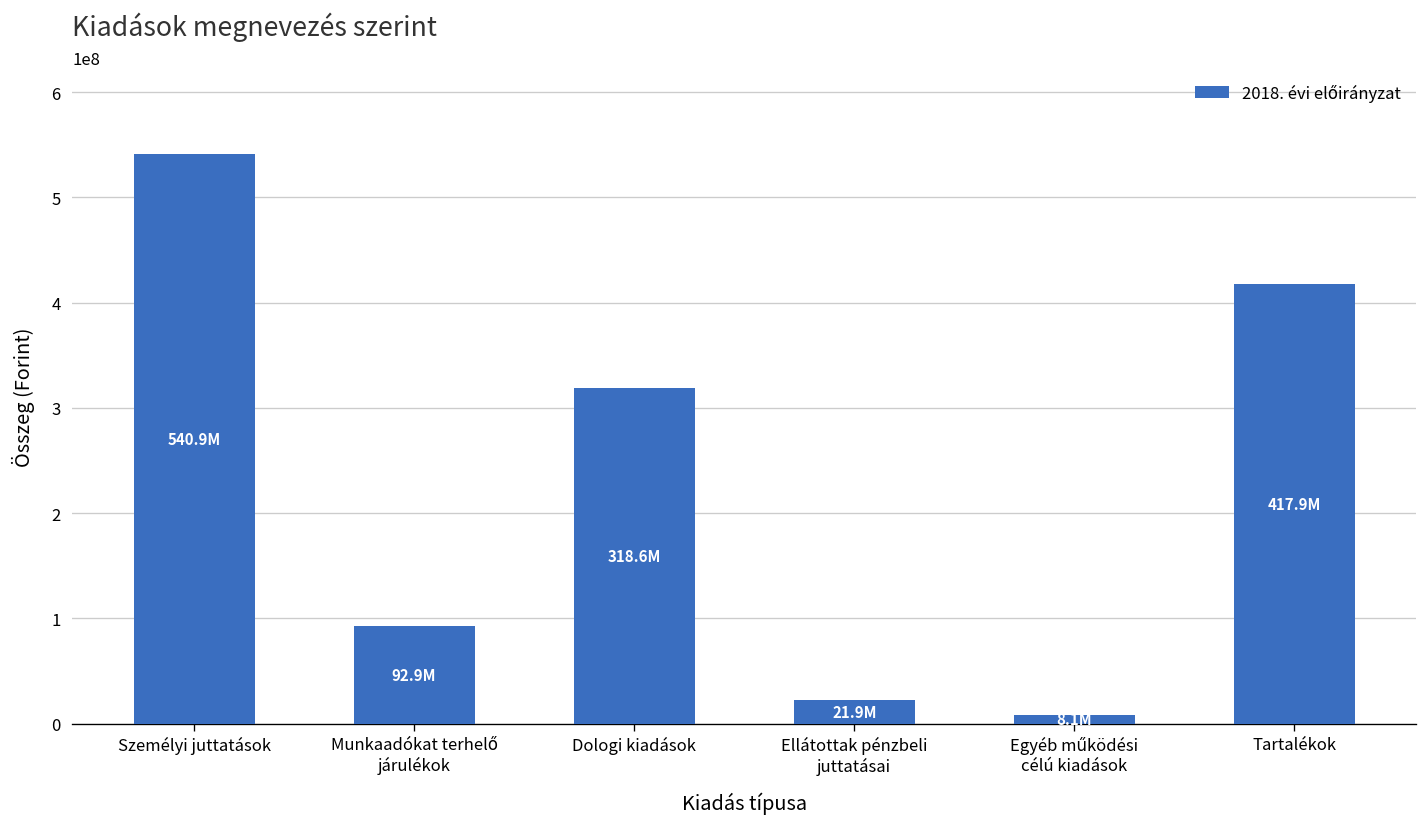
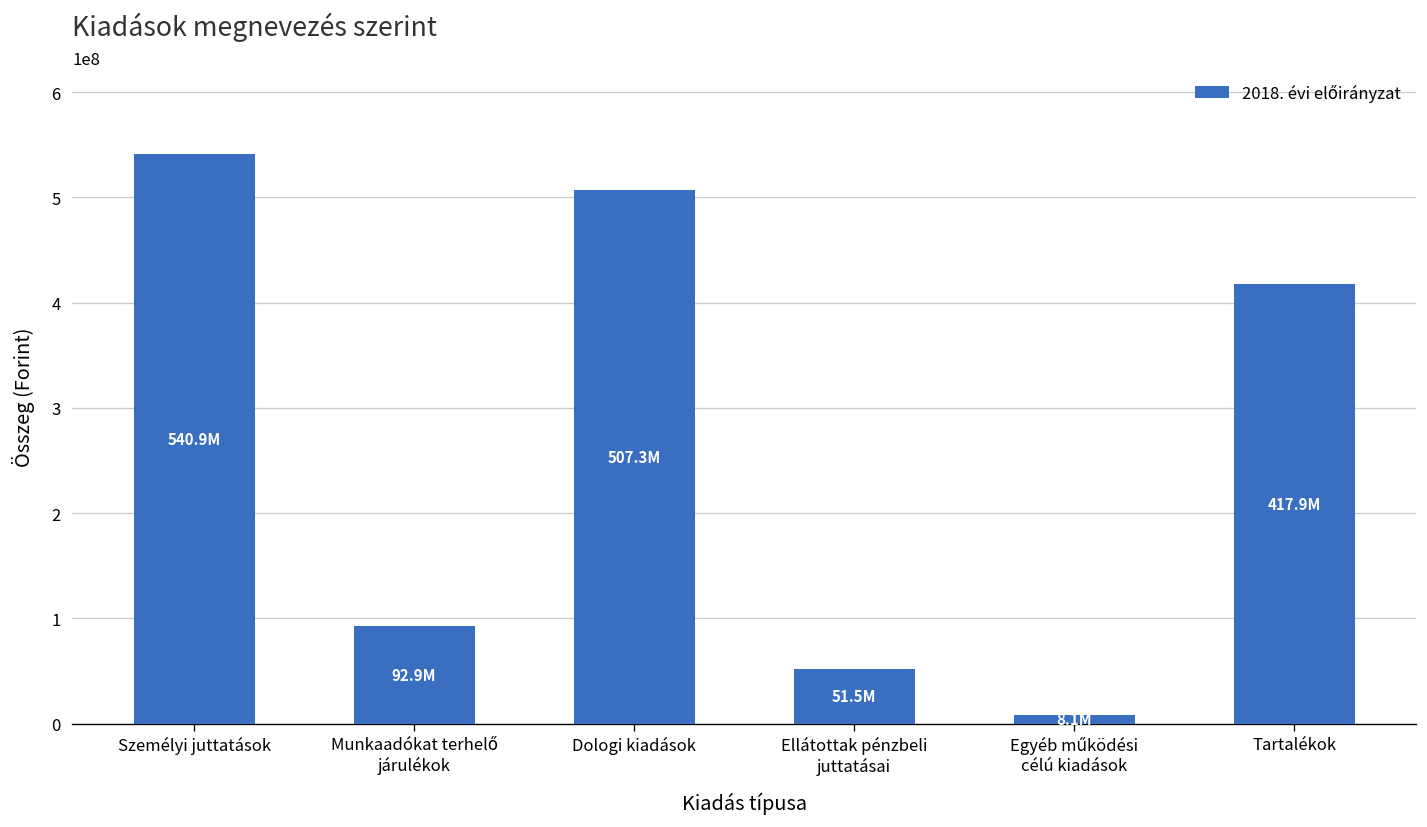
  {
    "Személyi juttatások": "540.9M",
    "Munkaadókat terhelő járulékok": "92.9M",
-   "Dologi kiadások": "318.6M",
-   "Ellátottak pénzbeli juttatásai": "21.9M",
+   "Dologi kiadások": "507.3M",
+   "Ellátottak pénzbeli juttatásai": "51.5M",
    "Tartalékok": "417.9M"
  }
